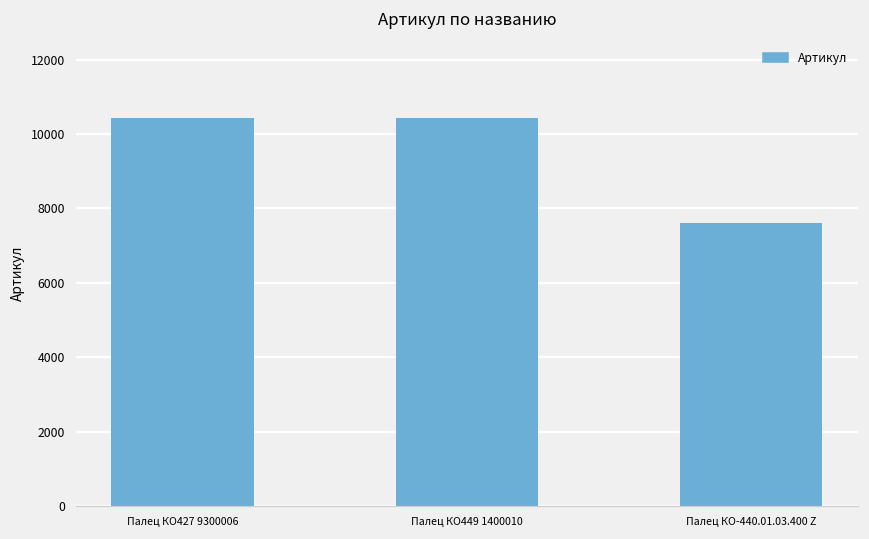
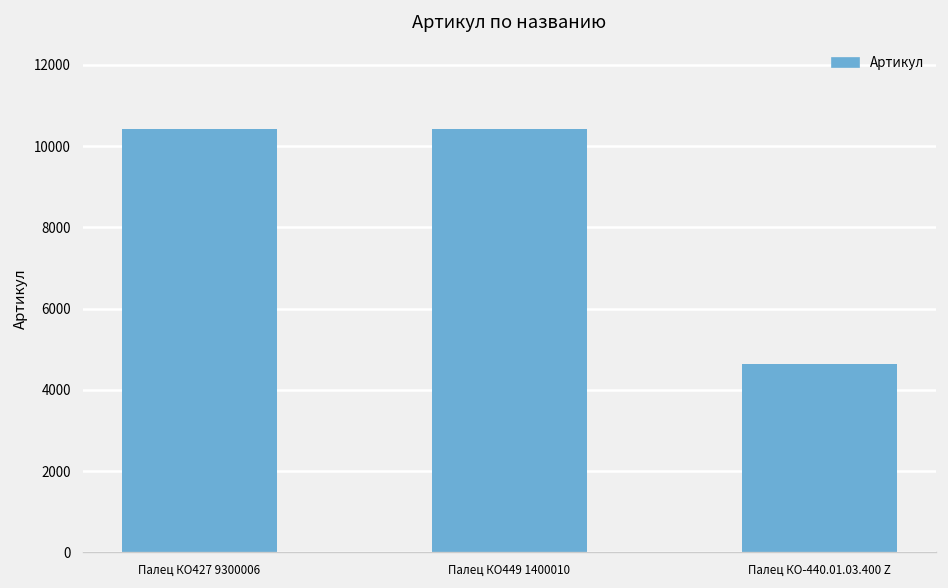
  {
    "Палец КО427 9300006": 10400,
    "Палец КО449 1400010": 10400,
-   "Палец КО-440.01.03.400 Z": 7600
+   "Палец КО-440.01.03.400 Z": 4600
  }
